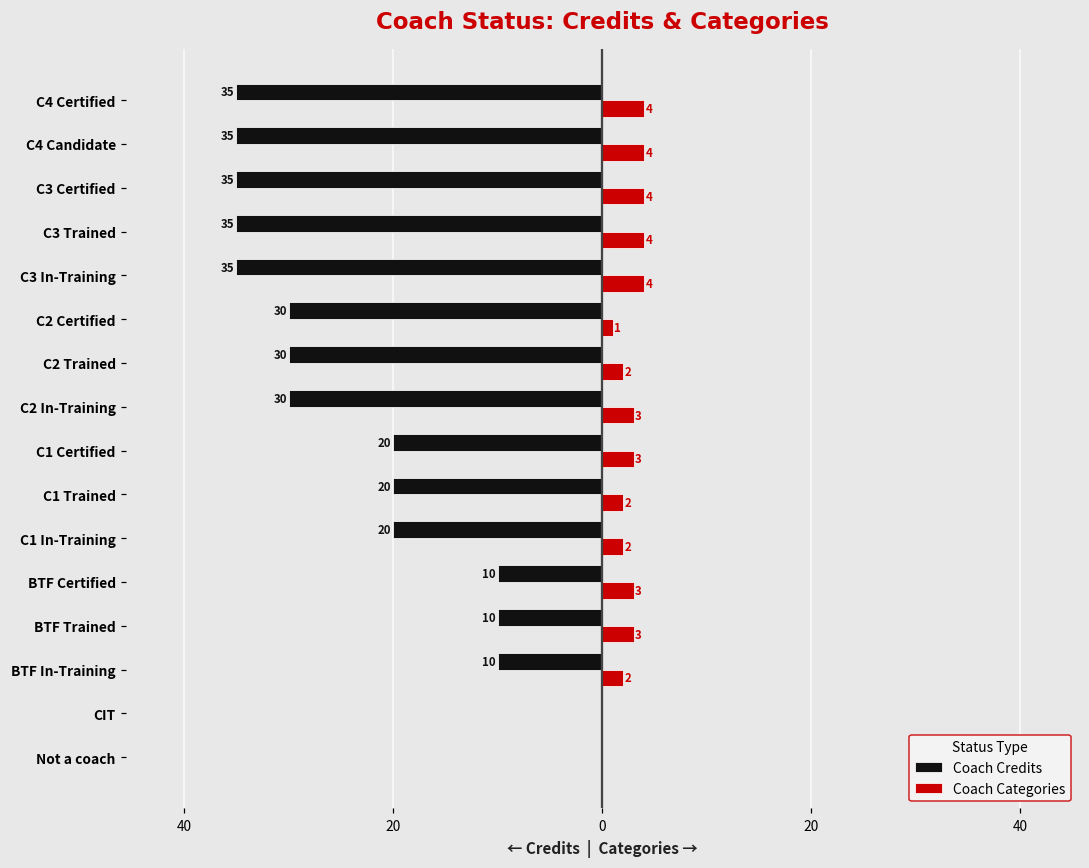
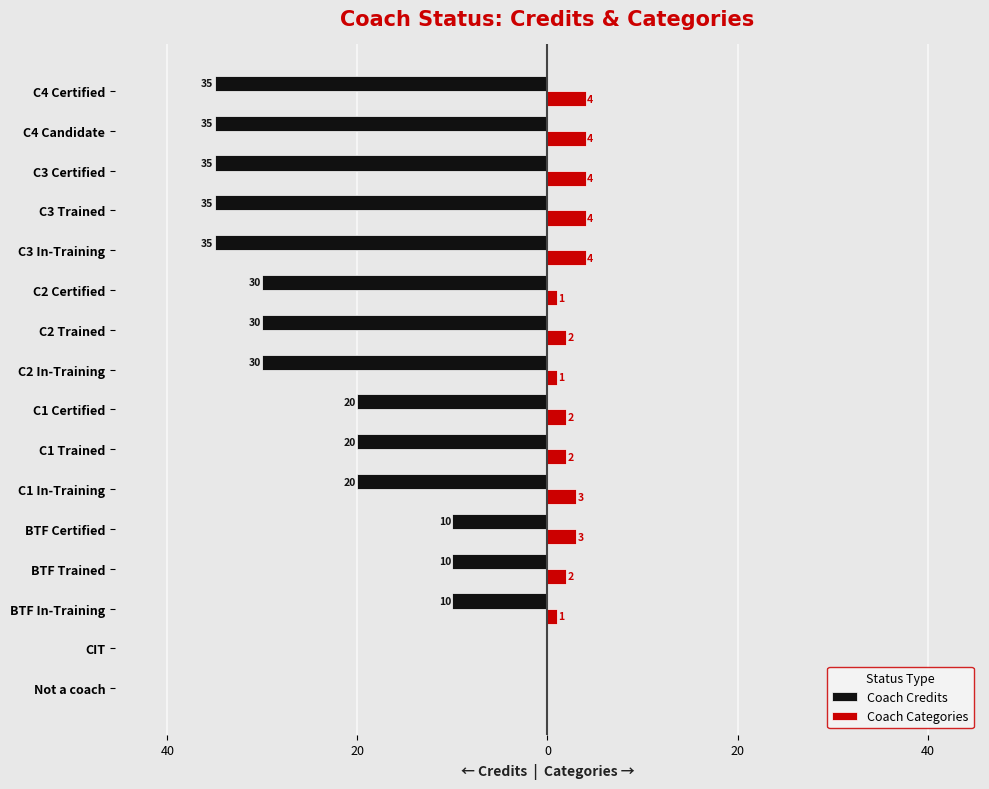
  {
    "Coach Categories": {
      "C4 Certified": 4,
      "C4 Candidate": 4,
      "C3 Certified": 4,
      "C3 Trained": 4,
      "C3 In-Training": 4,
      "C2 Certified": 1,
      "C2 Trained": 2,
-     "C2 In-Training": 3,
-     "C1 Certified": 3,
+     "C2 In-Training": 1,
+     "C1 Certified": 2,
      "C1 Trained": 2,
-     "C1 In-Training": 2,
+     "C1 In-Training": 3,
      "BTF Certified": 3,
-     "BTF Trained": 3,
-     "BTF In-Training": 2
+     "BTF Trained": 2,
+     "BTF In-Training": 1
    }
  }
